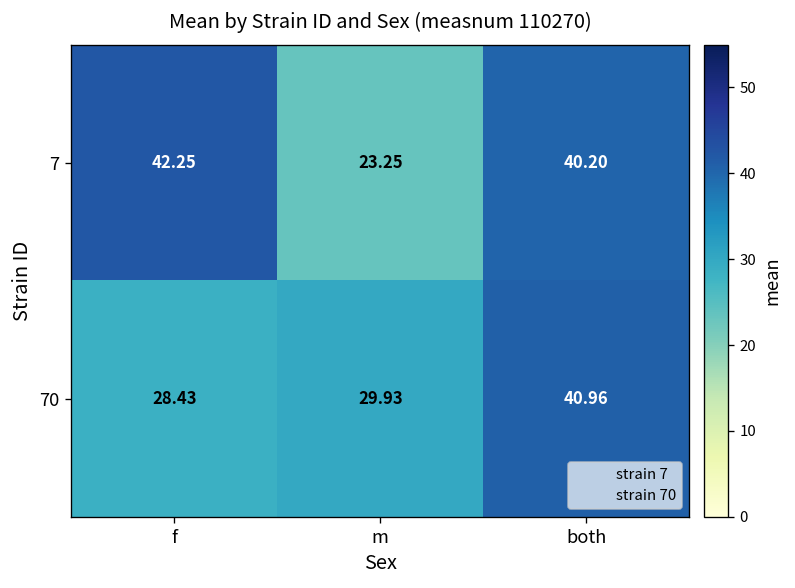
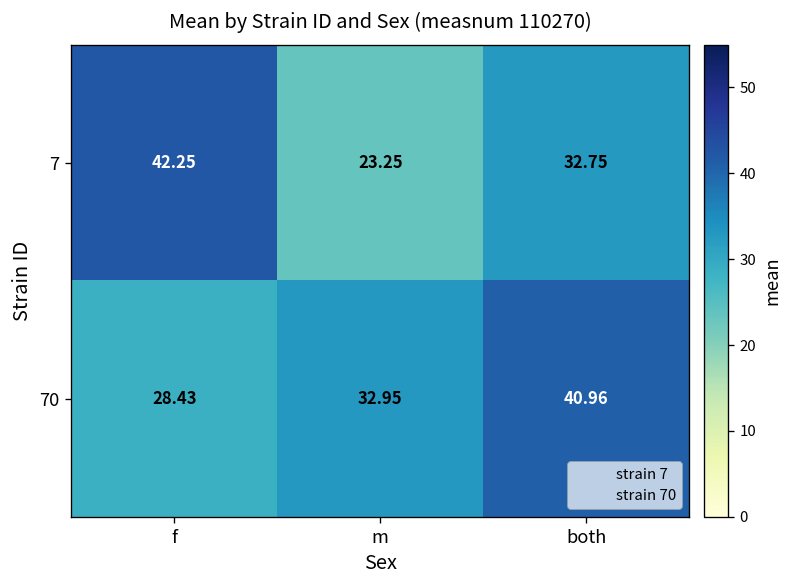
  {
    "7": {
      "f": 42.25,
      "m": 23.25,
-     "both": 40.20
+     "both": 32.75
    },
    "70": {
      "f": 28.43,
-     "m": 29.93,
+     "m": 32.95,
      "both": 40.96
    }
  }
